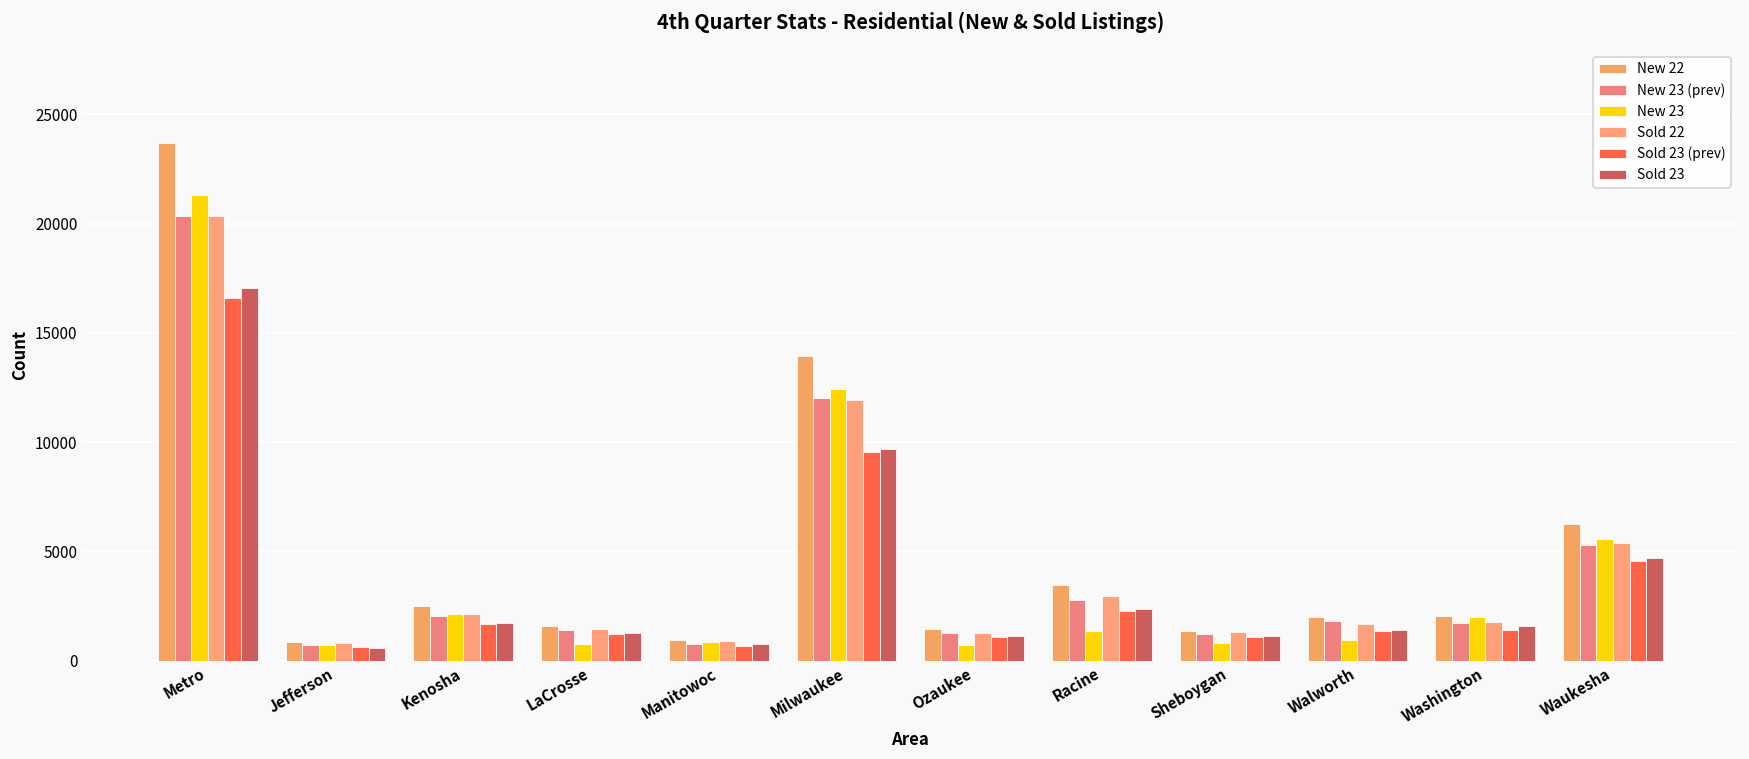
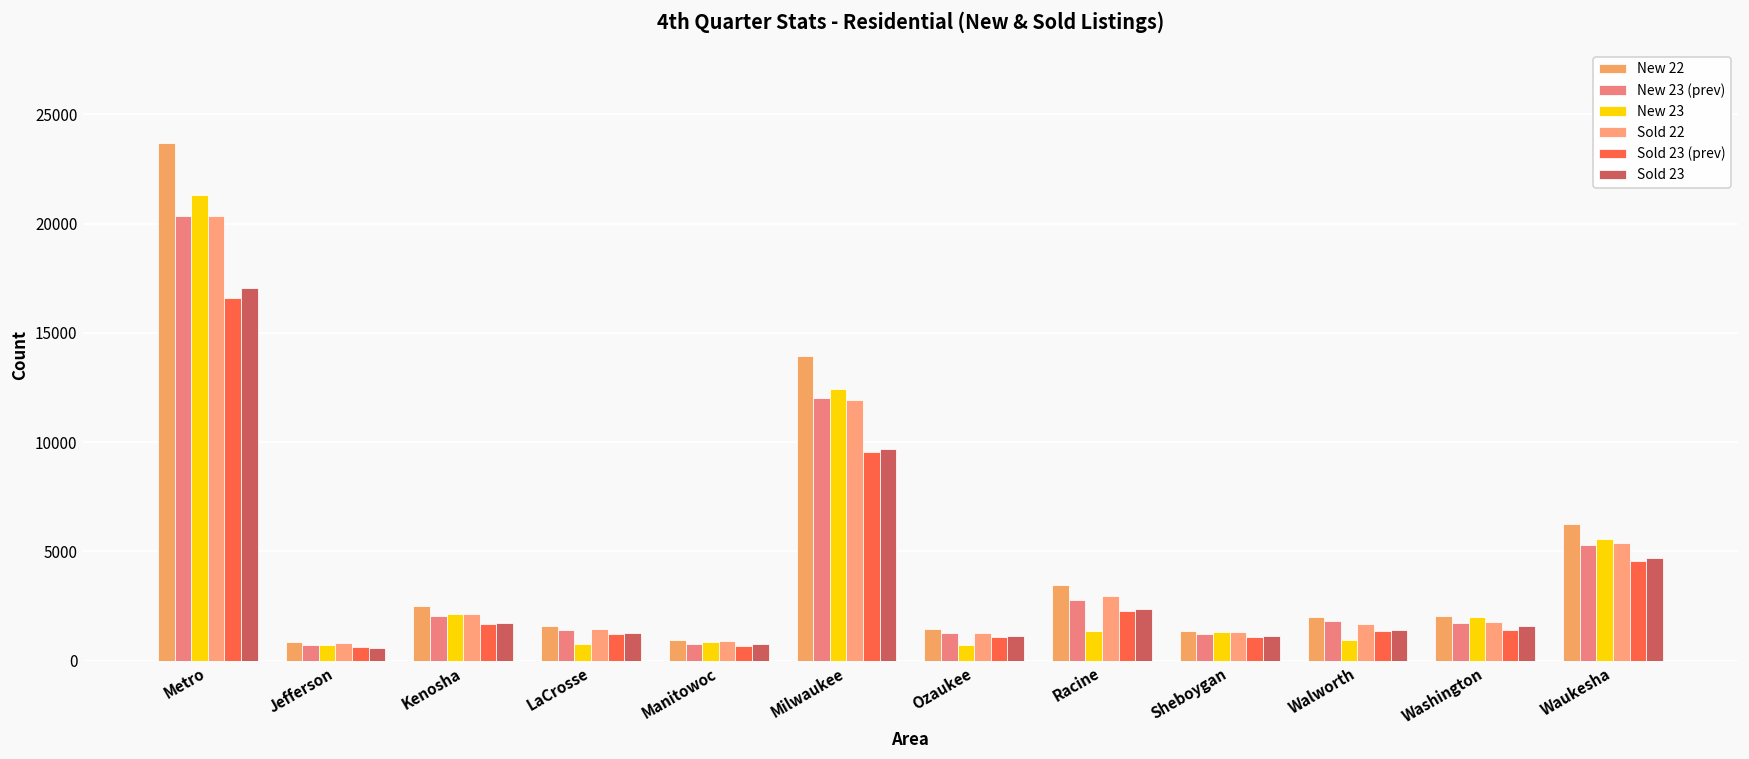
  {
    "New 23": {
      "Metro": 21300,
      "Jefferson": 700,
      "Kenosha": 2100,
      "LaCrosse": 800,
      "Manitowoc": 900,
      "Milwaukee": 12400,
      "Ozaukee": 700,
      "Racine": 1400,
-     "Sheboygan": 800,
+     "Sheboygan": 1300,
      "Walworth": 900,
      "Washington": 2000,
      "Waukesha": 5600
    }
  }
